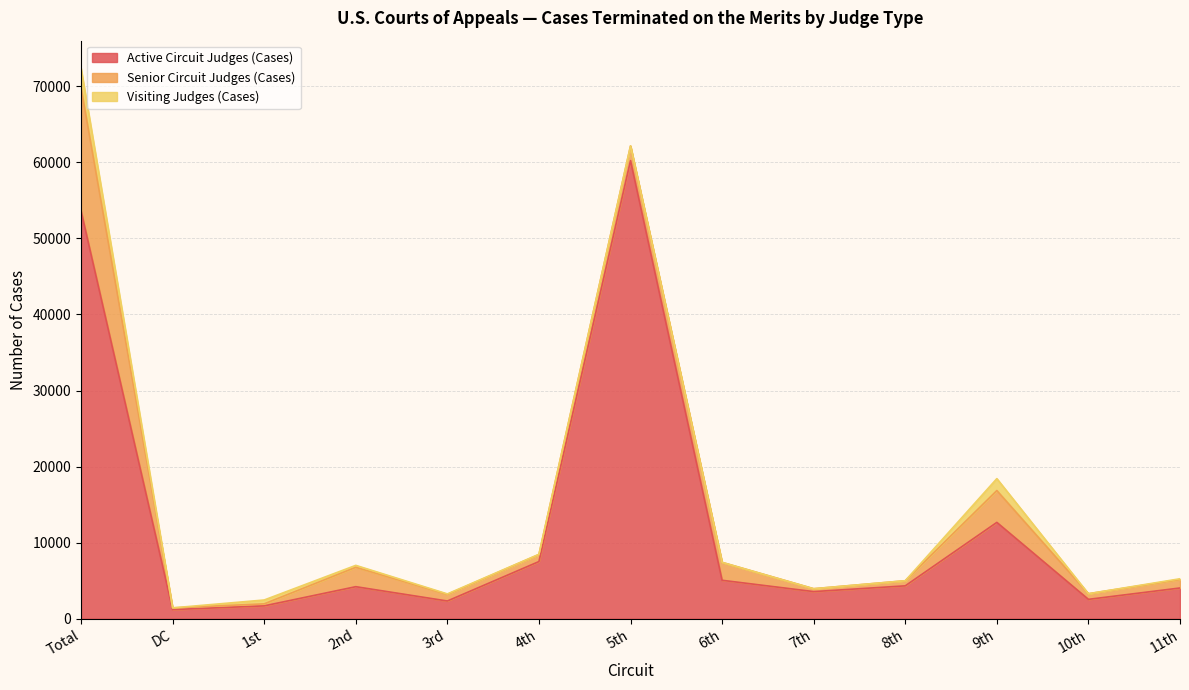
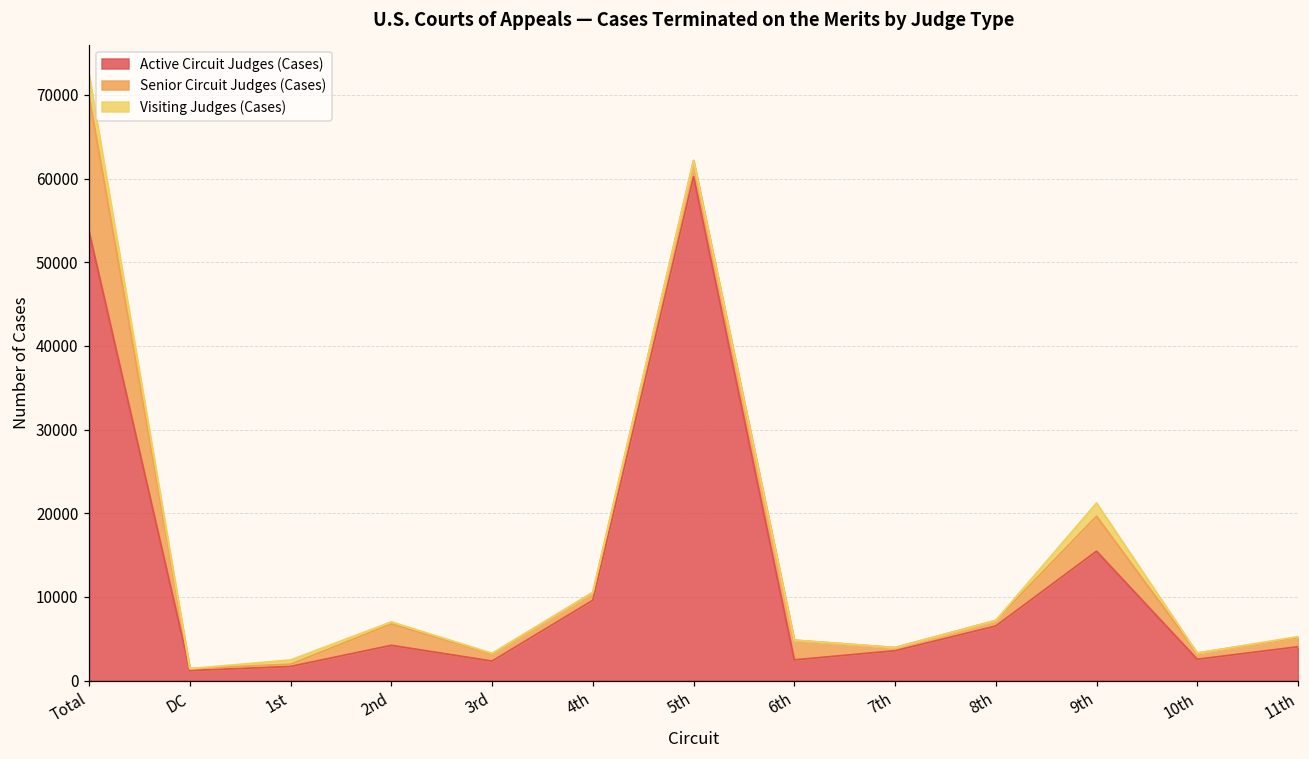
  {
    "Active Circuit Judges (Cases)": {
      "Total": 54000,
      "2nd": 4000,
      "3rd": 2000,
-     "4th": 8000,
+     "4th": 10000,
      "5th": 60000,
-     "6th": 5000,
+     "6th": 2000,
      "7th": 4000,
-     "8th": 4000,
-     "9th": 13000,
+     "8th": 7000,
+     "9th": 15000,
      "10th": 3000,
      "11th": 4000
    }
  }
